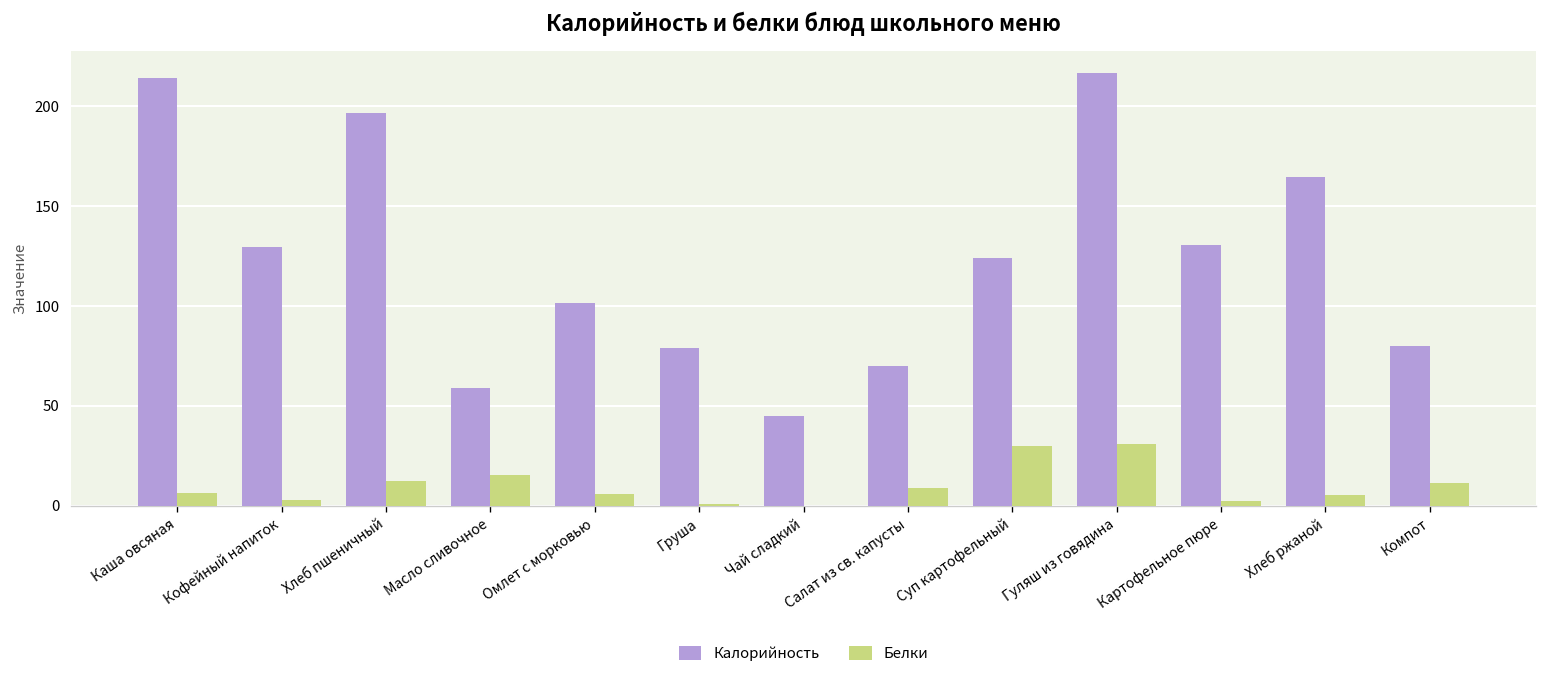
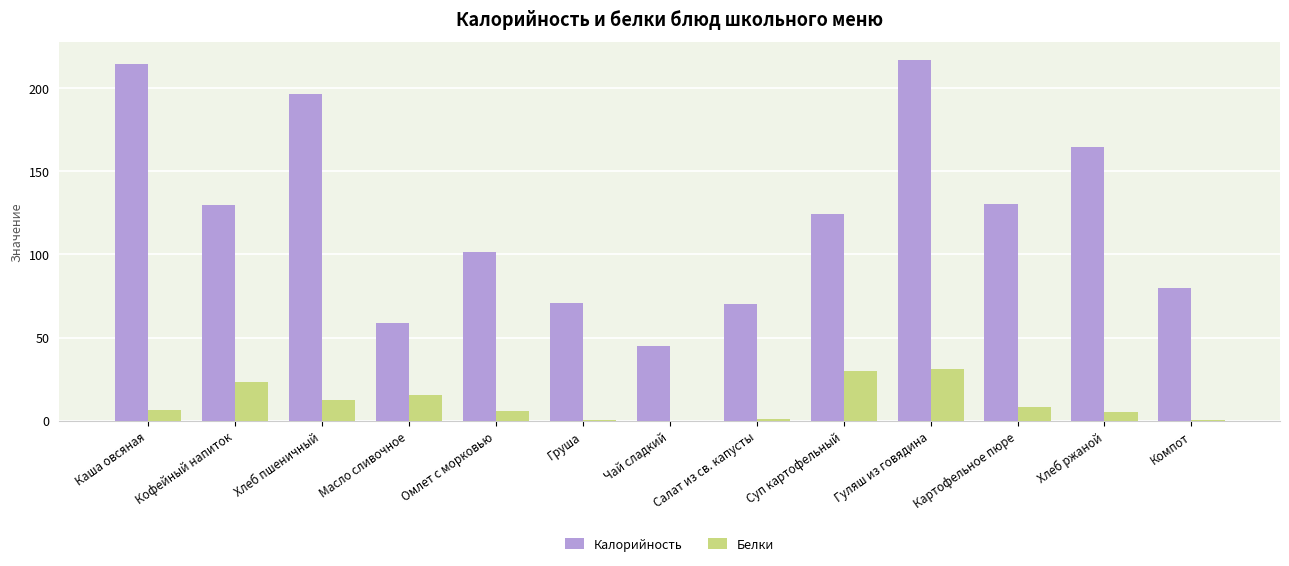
  {
    "Калорийность": {
      "Каша овсяная": 214,
      "Кофейный напиток": 129,
      "Хлеб пшеничный": 197,
      "Масло сливочное": 59,
      "Омлет с морковью": 102,
-     "Груша": 79,
+     "Груша": 71,
      "Чай сладкий": 45,
      "Салат из св. капусты": 70,
      "Суп картофельный": 124,
      "Гуляш из говядина": 217,
      "Картофельное пюре": 130,
      "Хлеб ржаной": 165,
      "Компот": 80
    },
    "Белки": {
      "Каша овсяная": 6,
-     "Кофейный напиток": 3,
+     "Кофейный напиток": 23,
      "Хлеб пшеничный": 13,
      "Масло сливочное": 15,
      "Омлет с морковью": 6,
      "Чай сладкий": 0,
-     "Салат из св. капусты": 9,
+     "Салат из св. капусты": 1,
      "Суп картофельный": 30,
      "Гуляш из говядина": 31,
-     "Картофельное пюре": 2,
+     "Картофельное пюре": 8,
      "Хлеб ржаной": 5,
-     "Компот": 11
+     "Компот": 0
    }
  }
